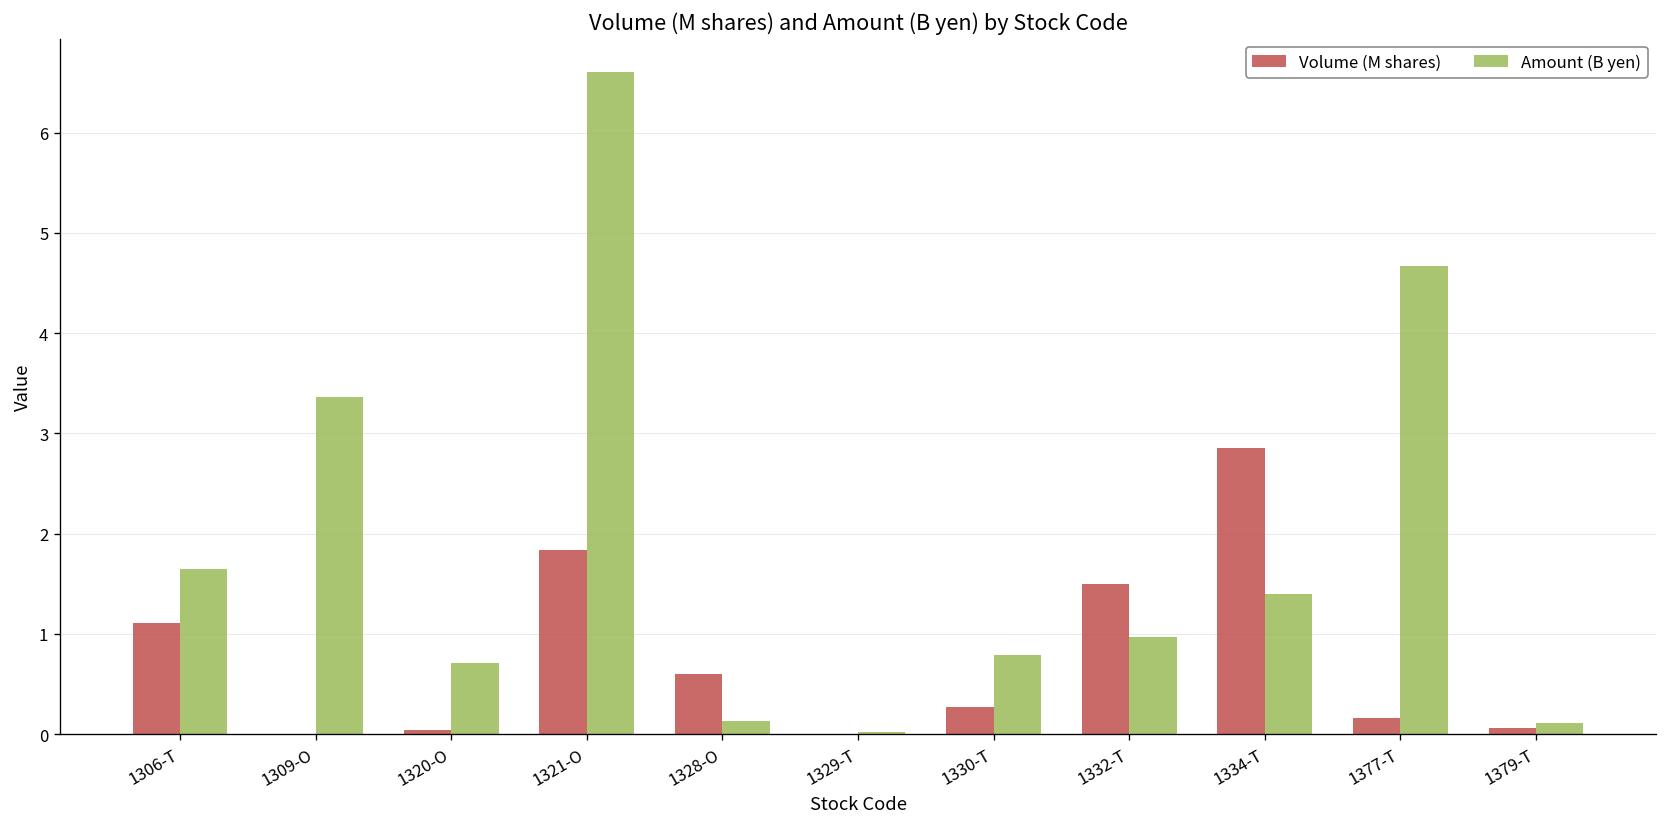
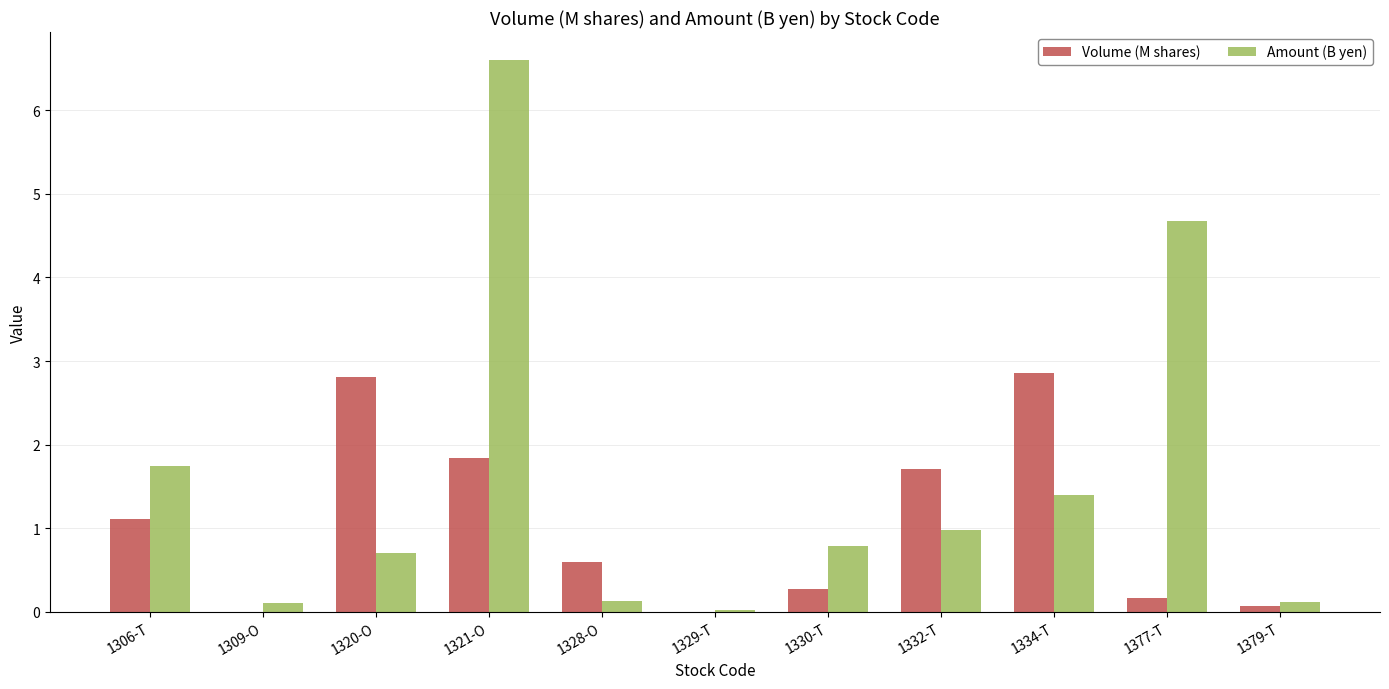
  {
    "Volume (M shares)": {
      "1306-T": 1.1,
-     "1320-O": 0.0,
+     "1320-O": 2.8,
      "1321-O": 1.8,
      "1328-O": 0.6,
      "1330-T": 0.3,
-     "1332-T": 1.5,
+     "1332-T": 1.7,
      "1334-T": 2.9,
      "1377-T": 0.2,
      "1379-T": 0.1
    },
    "Amount (B yen)": {
-     "1306-T": 1.6,
-     "1309-O": 3.4,
+     "1306-T": 1.7,
+     "1309-O": 0.1,
      "1320-O": 0.7,
      "1321-O": 6.6,
      "1328-O": 0.1,
      "1330-T": 0.8,
      "1332-T": 1.0,
      "1334-T": 1.4,
      "1377-T": 4.7,
      "1379-T": 0.1
    }
  }
